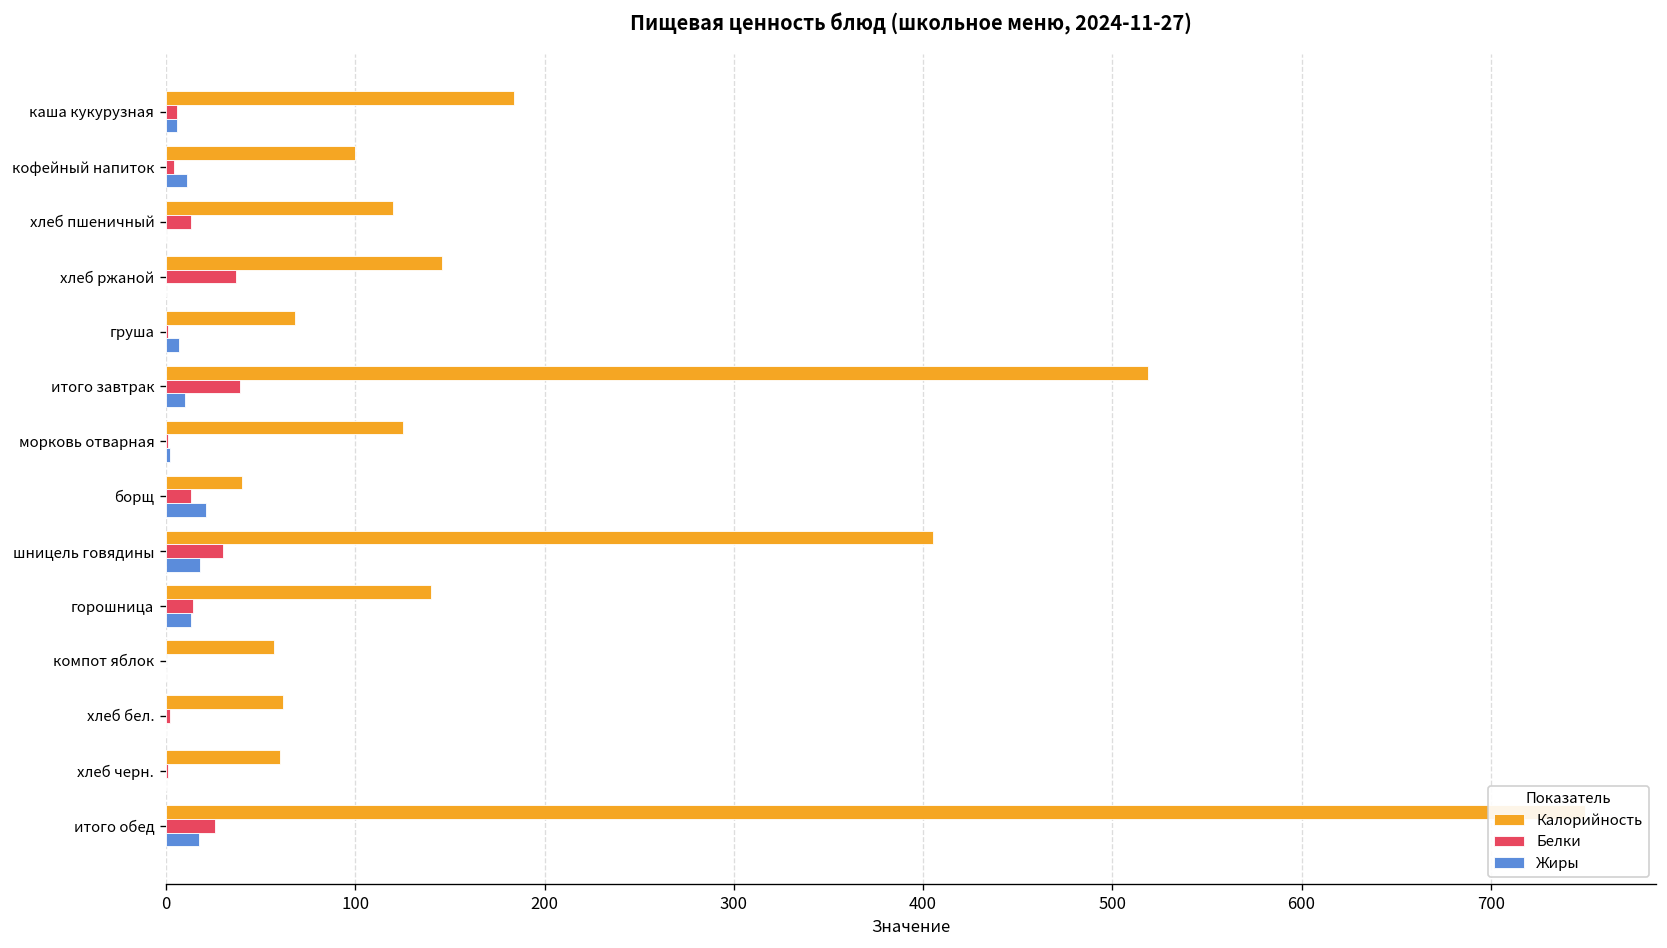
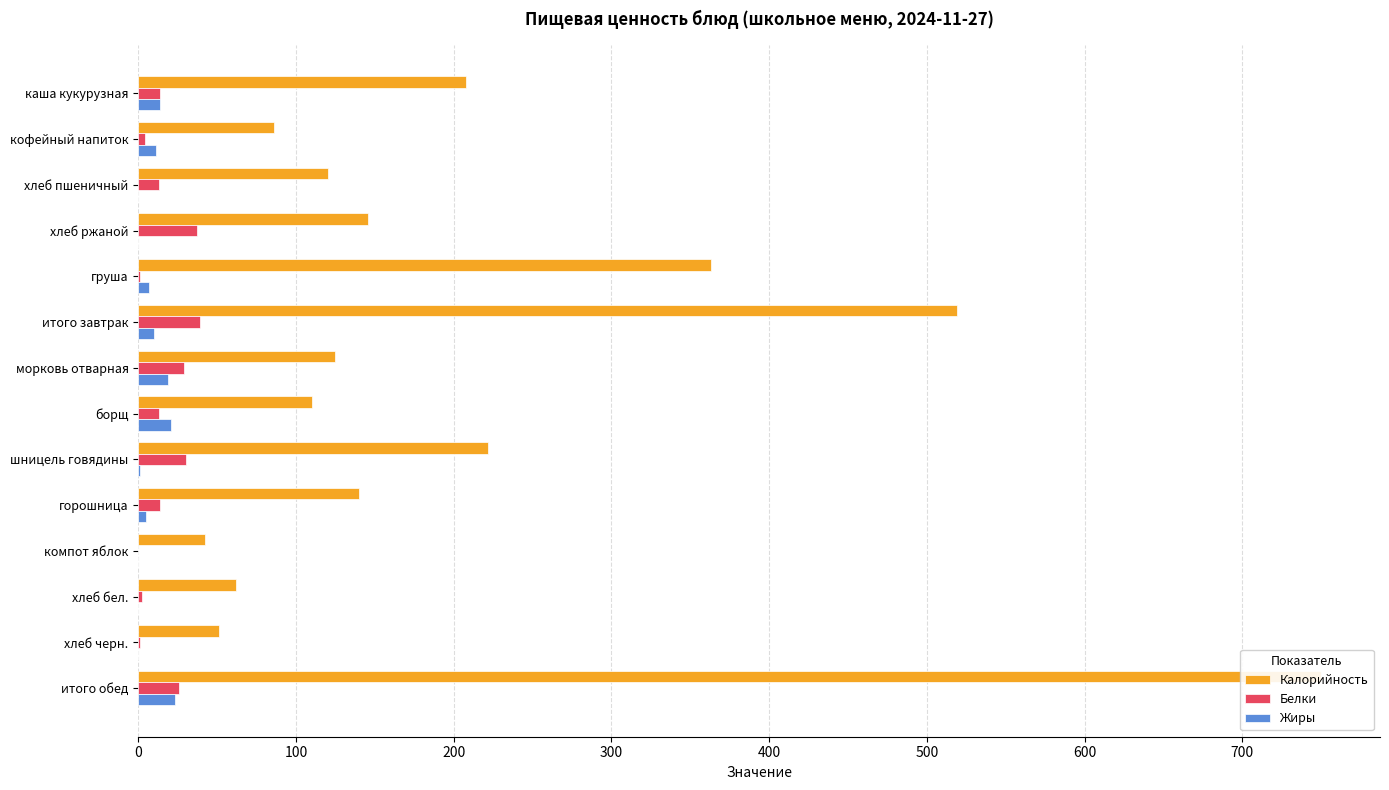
  {
    "Калорийность": {
-     "каша кукурузная": 184,
-     "кофейный напиток": 100,
+     "каша кукурузная": 208,
+     "кофейный напиток": 86,
      "хлеб пшеничный": 120,
      "хлеб ржаной": 146,
-     "груша": 68,
+     "груша": 363,
      "итого завтрак": 519,
      "морковь отварная": 125,
-     "борщ": 40,
-     "шницель говядины": 406,
+     "борщ": 110,
+     "шницель говядины": 221,
      "горошница": 140,
-     "компот яблок": 57,
+     "компот яблок": 42,
      "хлеб бел.": 62,
-     "хлеб черн.": 60
+     "хлеб черн.": 51
    },
    "Белки": {
-     "каша кукурузная": 6,
+     "каша кукурузная": 14,
      "кофейный напиток": 4,
      "хлеб пшеничный": 13,
      "хлеб ржаной": 37,
      "итого завтрак": 39,
-     "морковь отварная": 1,
+     "морковь отварная": 29,
      "борщ": 13,
      "шницель говядины": 30,
      "горошница": 14,
      "компот яблок": 0,
      "хлеб бел.": 2,
      "итого обед": 26
    },
    "Жиры": {
-     "каша кукурузная": 6,
+     "каша кукурузная": 14,
      "кофейный напиток": 11,
      "хлеб пшеничный": 0,
      "хлеб ржаной": 0,
      "груша": 7,
      "итого завтрак": 10,
-     "морковь отварная": 2,
+     "морковь отварная": 19,
      "борщ": 21,
-     "шницель говядины": 18,
-     "горошница": 13,
+     "шницель говядины": 1,
+     "горошница": 5,
      "компот яблок": 0,
      "хлеб бел.": 0,
      "хлеб черн.": 0,
-     "итого обед": 17
+     "итого обед": 24
    }
  }
